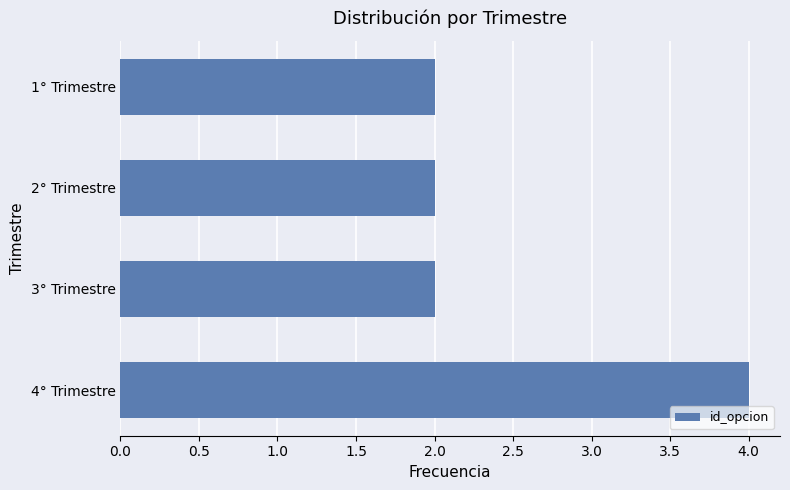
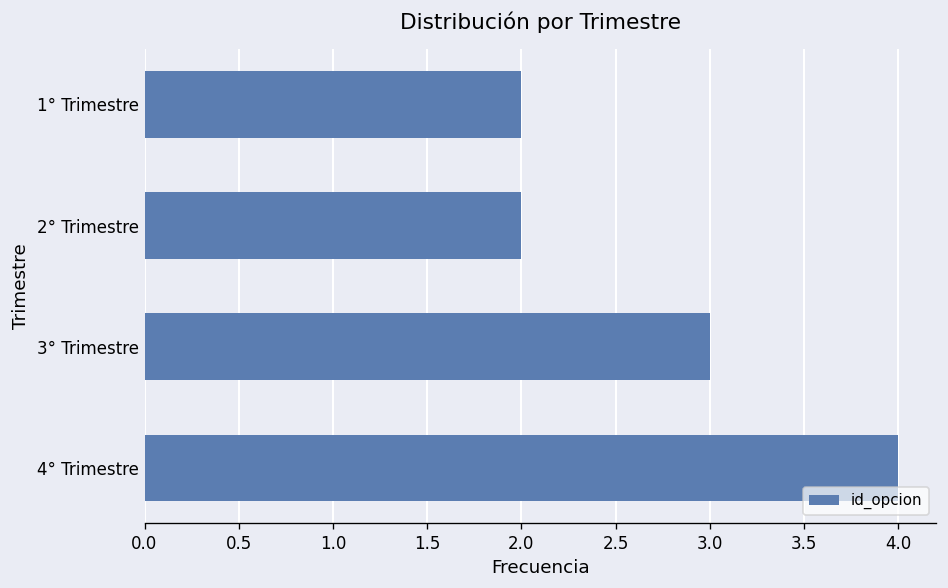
  {
    "1° Trimestre": 2,
    "2° Trimestre": 2,
-   "3° Trimestre": 2,
+   "3° Trimestre": 3,
    "4° Trimestre": 4
  }
